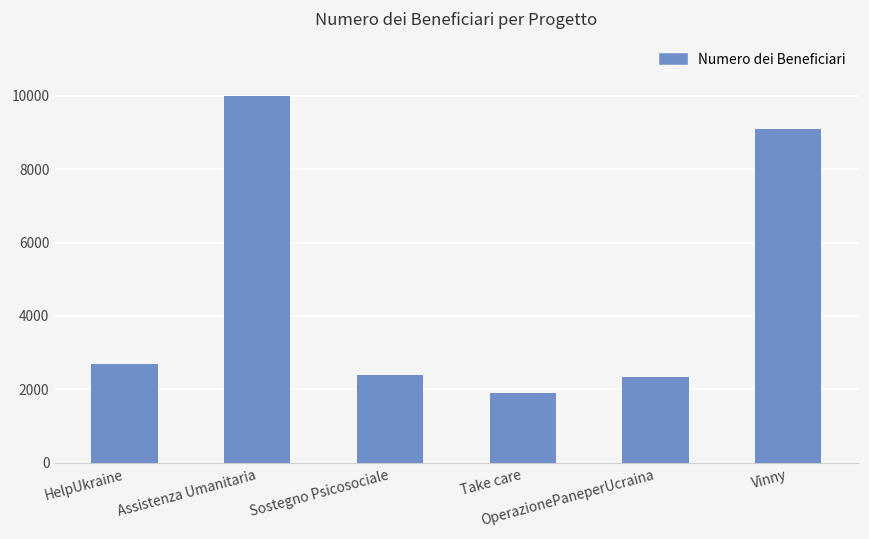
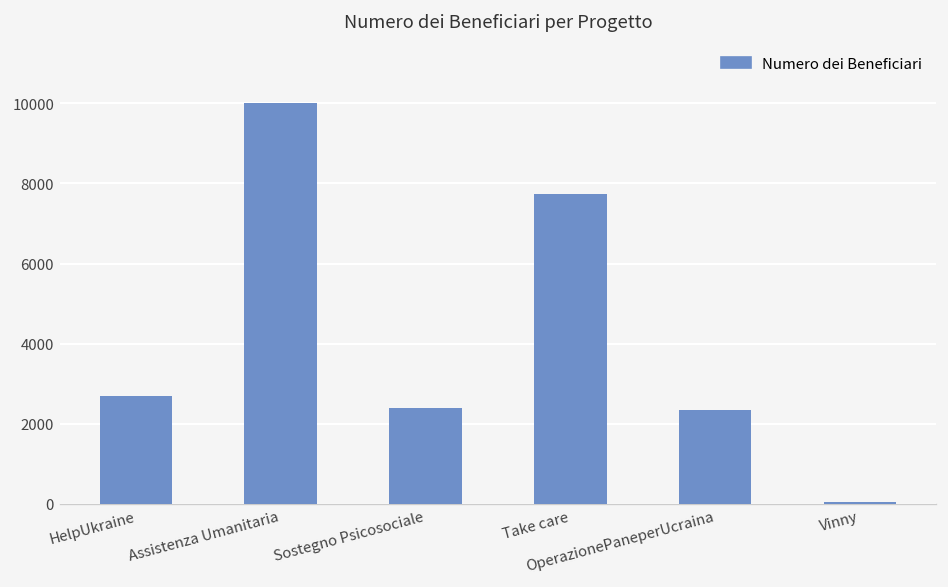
  {
    "HelpUkraine": 2700,
    "Assistenza Umanitaria": 10000,
    "Sostegno Psicosociale": 2400,
-   "Take care": 1900,
+   "Take care": 7700,
    "OperazionePaneperUcraina": 2300,
-   "Vinny": 9100
+   "Vinny": 100
  }
